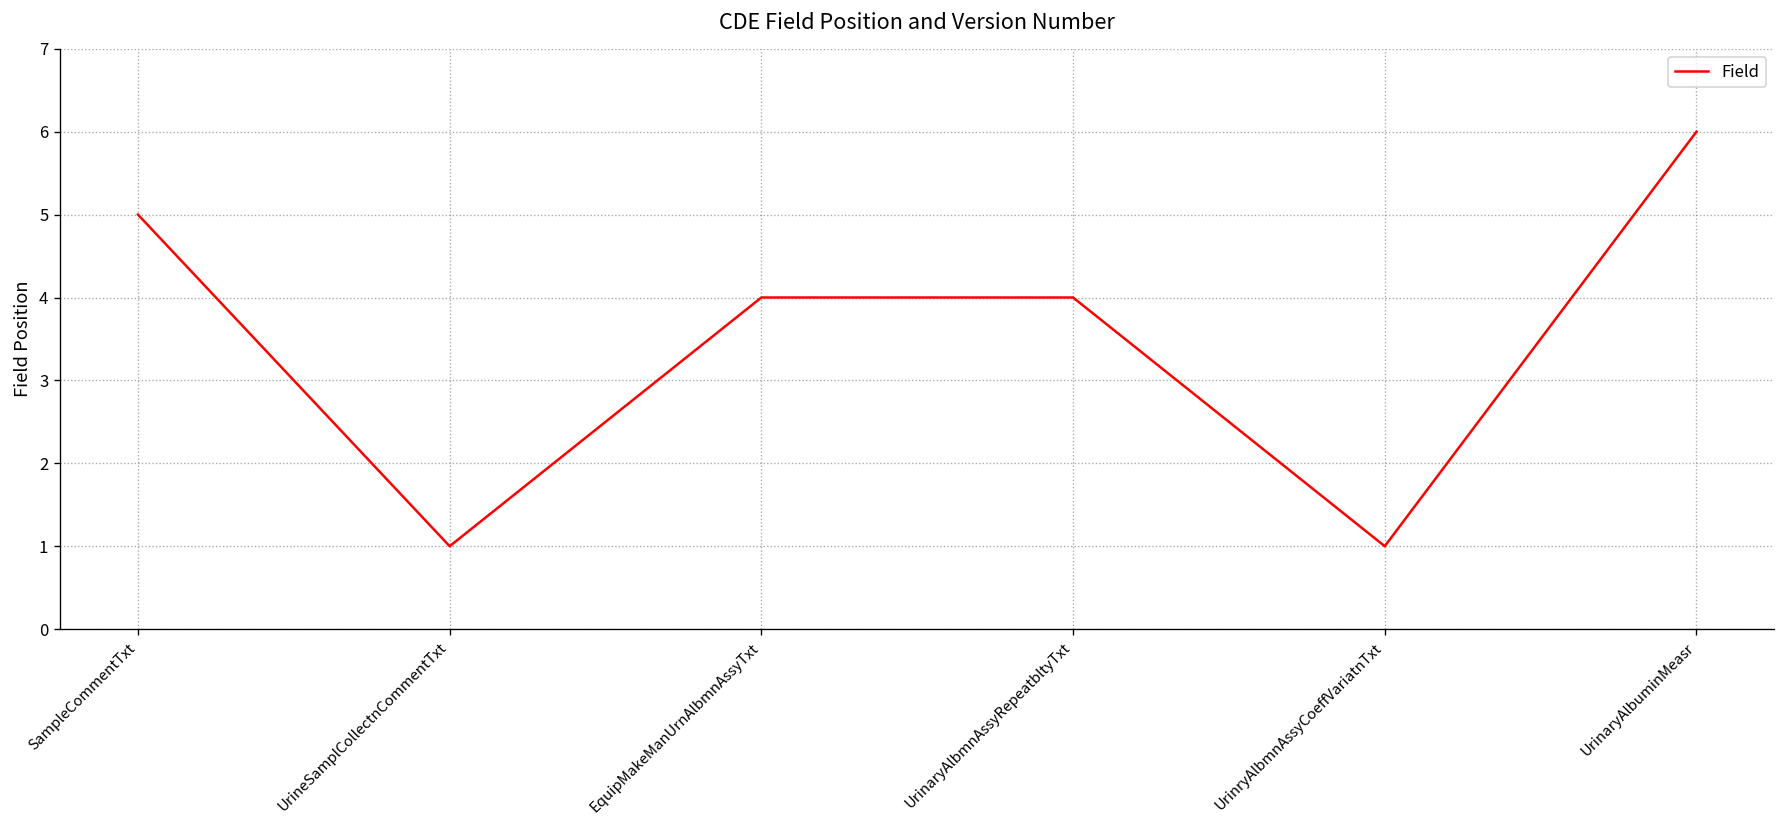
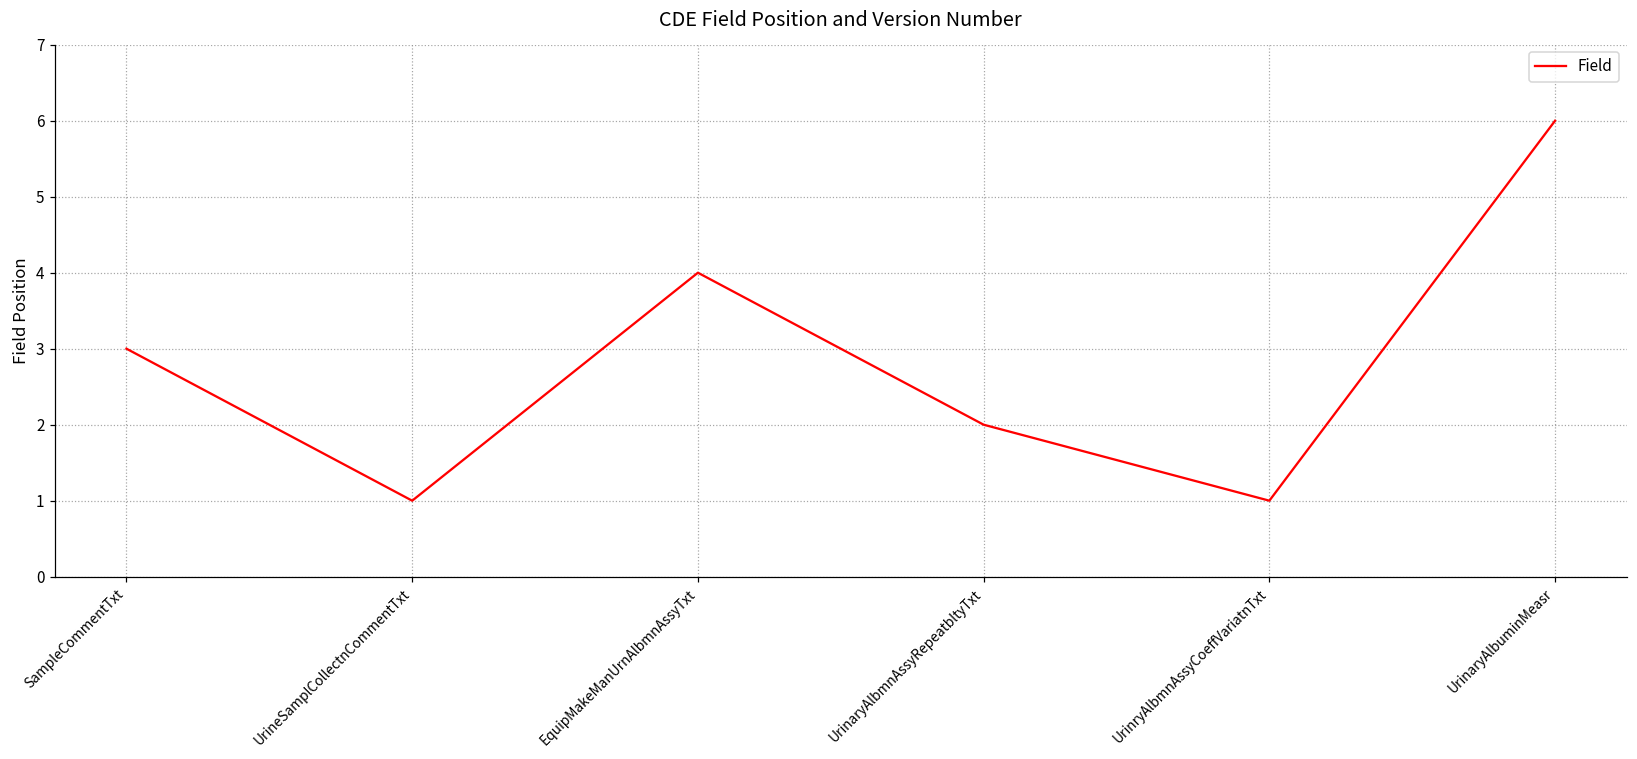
  {
-   "SampleCommentTxt": 5,
+   "SampleCommentTxt": 3,
    "UrineSamplCollectnCommentTxt": 1,
    "EquipMakeManUrnAlbmnAssyTxt": 4,
-   "UrinaryAlbmnAssyRepeatbltyTxt": 4,
+   "UrinaryAlbmnAssyRepeatbltyTxt": 2,
    "UrinryAlbmnAssyCoeffVariatnTxt": 1,
    "UrinaryAlbuminMeasr": 6
  }
